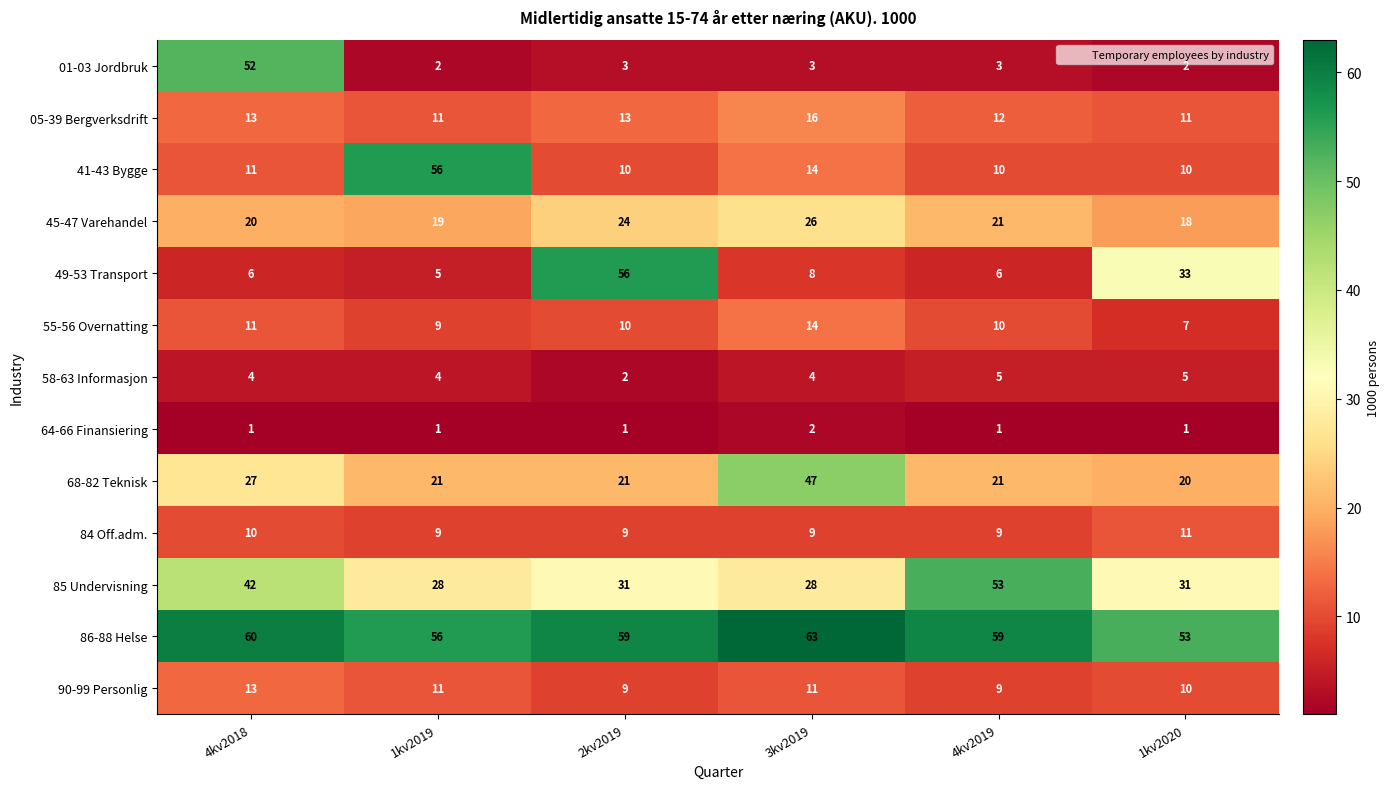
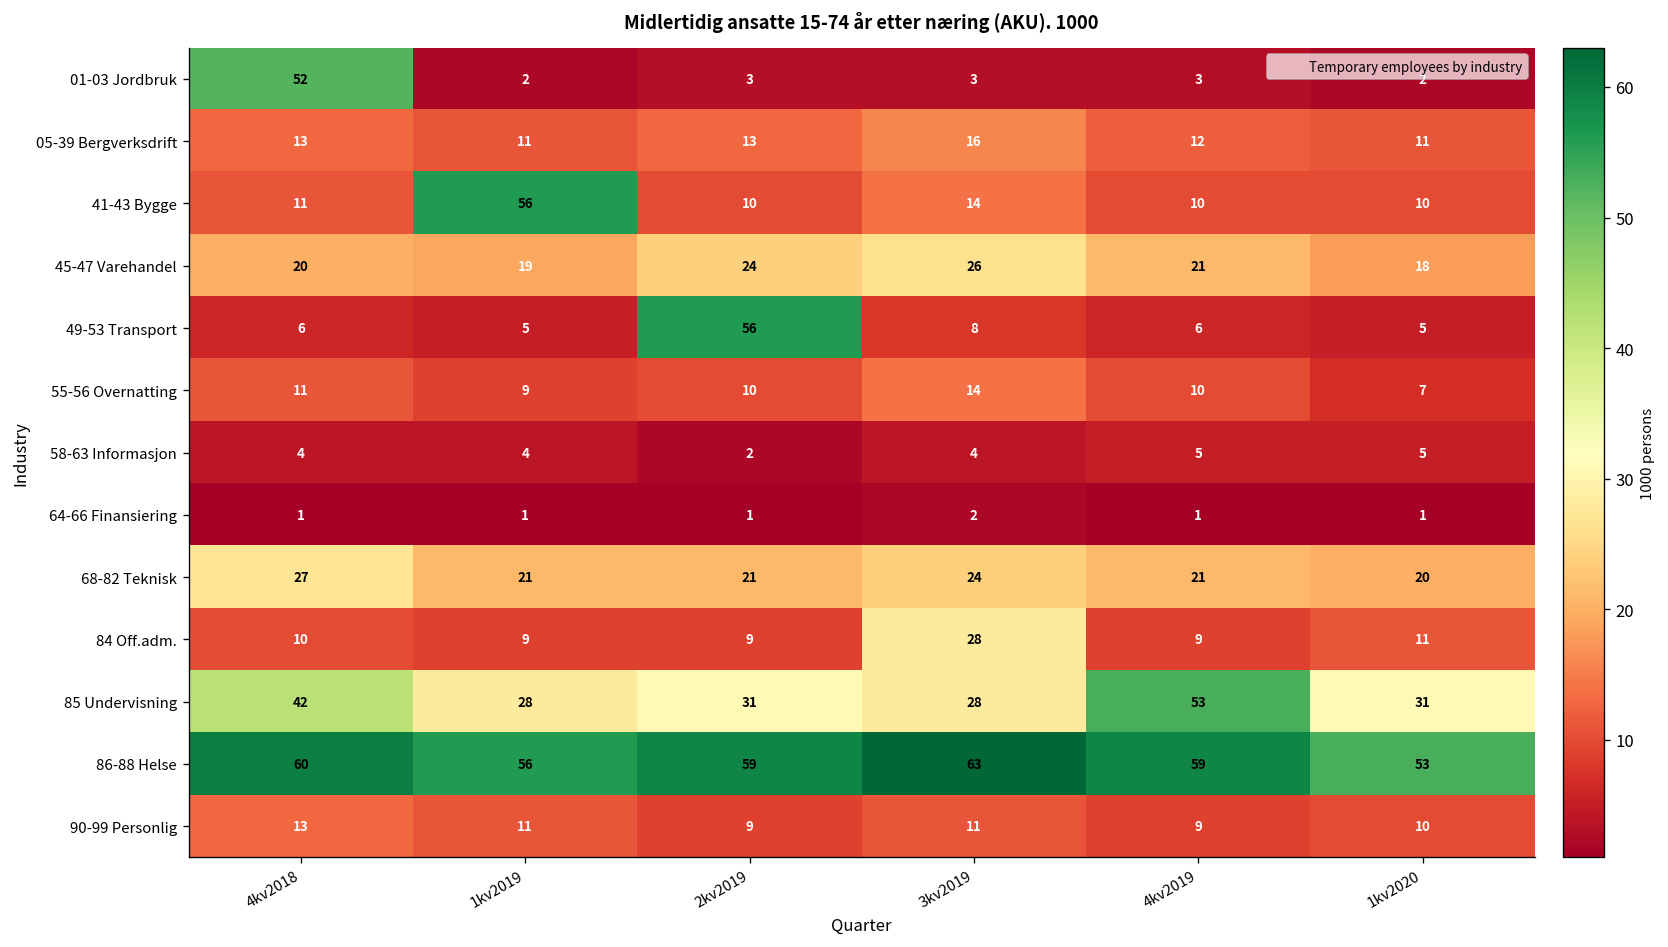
  {
    "01-03 Jordbruk": {
      "4kv2018": 52,
      "1kv2019": 2,
      "2kv2019": 3,
      "3kv2019": 3,
      "4kv2019": 3
    },
    "05-39 Bergverksdrift": {
      "4kv2018": 13,
      "1kv2019": 11,
      "2kv2019": 13,
      "3kv2019": 16,
      "4kv2019": 12,
      "1kv2020": 11
    },
    "41-43 Bygge": {
      "4kv2018": 11,
      "1kv2019": 56,
      "2kv2019": 10,
      "3kv2019": 14,
      "4kv2019": 10,
      "1kv2020": 10
    },
    "45-47 Varehandel": {
      "4kv2018": 20,
      "1kv2019": 19,
      "2kv2019": 24,
      "3kv2019": 26,
      "4kv2019": 21,
      "1kv2020": 18
    },
    "49-53 Transport": {
      "4kv2018": 6,
      "1kv2019": 5,
      "2kv2019": 56,
      "3kv2019": 8,
      "4kv2019": 6,
-     "1kv2020": 33
+     "1kv2020": 5
    },
    "55-56 Overnatting": {
      "4kv2018": 11,
      "1kv2019": 9,
      "2kv2019": 10,
      "3kv2019": 14,
      "4kv2019": 10,
      "1kv2020": 7
    },
    "58-63 Informasjon": {
      "4kv2018": 4,
      "1kv2019": 4,
      "2kv2019": 2,
      "3kv2019": 4,
      "4kv2019": 5,
      "1kv2020": 5
    },
    "64-66 Finansiering": {
      "4kv2018": 1,
      "1kv2019": 1,
      "2kv2019": 1,
      "3kv2019": 2,
      "4kv2019": 1,
      "1kv2020": 1
    },
    "68-82 Teknisk": {
      "4kv2018": 27,
      "1kv2019": 21,
      "2kv2019": 21,
-     "3kv2019": 47,
+     "3kv2019": 24,
      "4kv2019": 21,
      "1kv2020": 20
    },
    "84 Off.adm.": {
      "4kv2018": 10,
      "1kv2019": 9,
      "2kv2019": 9,
-     "3kv2019": 9,
+     "3kv2019": 28,
      "4kv2019": 9,
      "1kv2020": 11
    },
    "85 Undervisning": {
      "4kv2018": 42,
      "1kv2019": 28,
      "2kv2019": 31,
      "3kv2019": 28,
      "4kv2019": 53,
      "1kv2020": 31
    },
    "86-88 Helse": {
      "4kv2018": 60,
      "1kv2019": 56,
      "2kv2019": 59,
      "3kv2019": 63,
      "4kv2019": 59,
      "1kv2020": 53
    },
    "90-99 Personlig": {
      "4kv2018": 13,
      "1kv2019": 11,
      "2kv2019": 9,
      "3kv2019": 11,
      "4kv2019": 9,
      "1kv2020": 10
    }
  }
